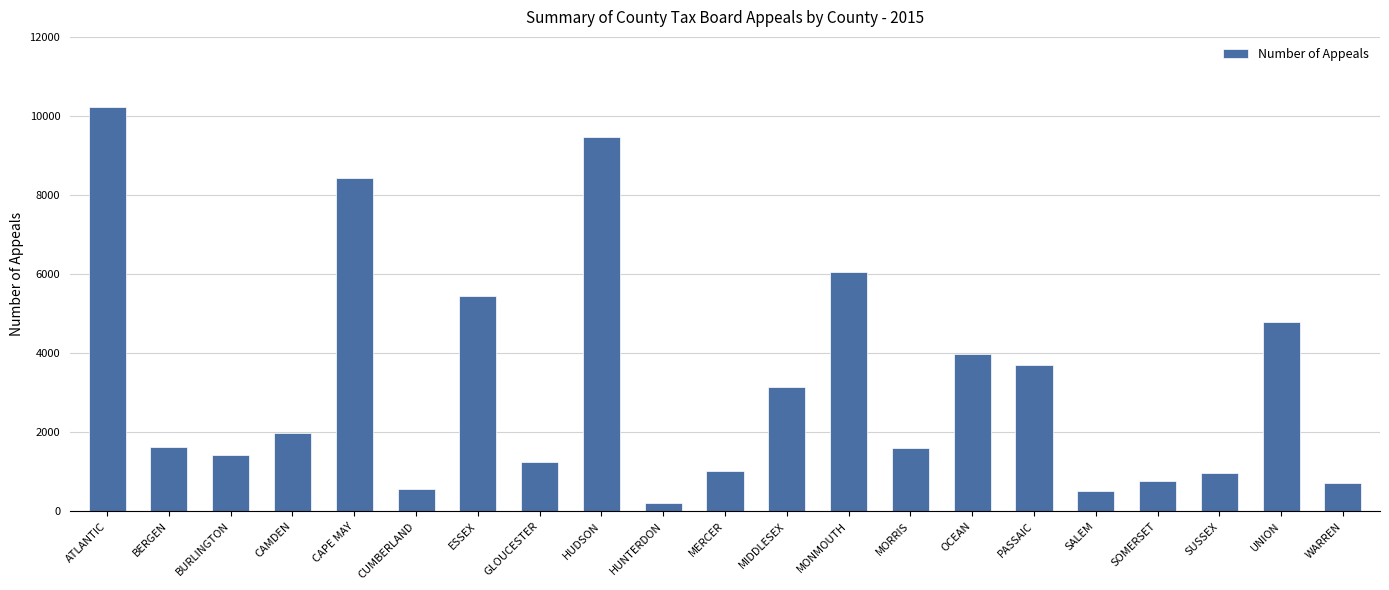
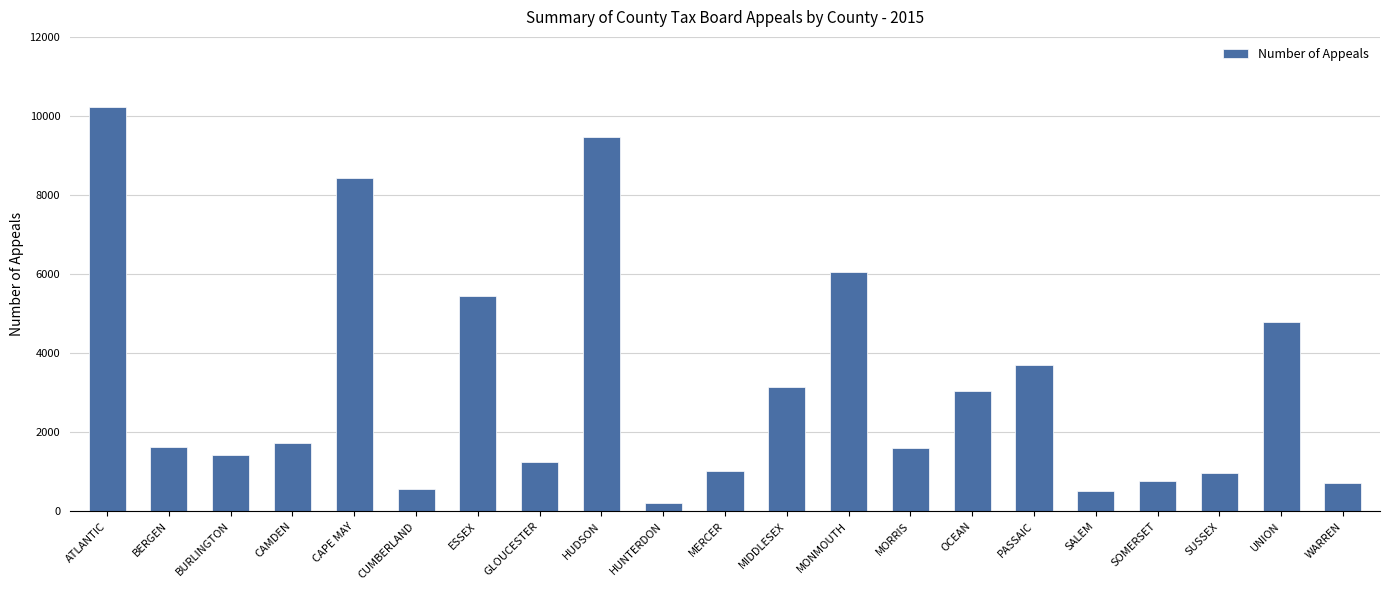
  {
    "ATLANTIC": 10200,
    "BERGEN": 1600,
    "BURLINGTON": 1400,
-   "CAMDEN": 2000,
+   "CAMDEN": 1700,
    "CAPE MAY": 8400,
    "CUMBERLAND": 600,
    "ESSEX": 5500,
    "GLOUCESTER": 1200,
    "HUDSON": 9500,
    "HUNTERDON": 200,
    "MERCER": 1000,
    "MIDDLESEX": 3100,
    "MONMOUTH": 6100,
    "MORRIS": 1600,
-   "OCEAN": 4000,
+   "OCEAN": 3100,
    "PASSAIC": 3700,
    "SALEM": 500,
    "SOMERSET": 800,
    "SUSSEX": 1000,
    "UNION": 4800,
    "WARREN": 700
  }
